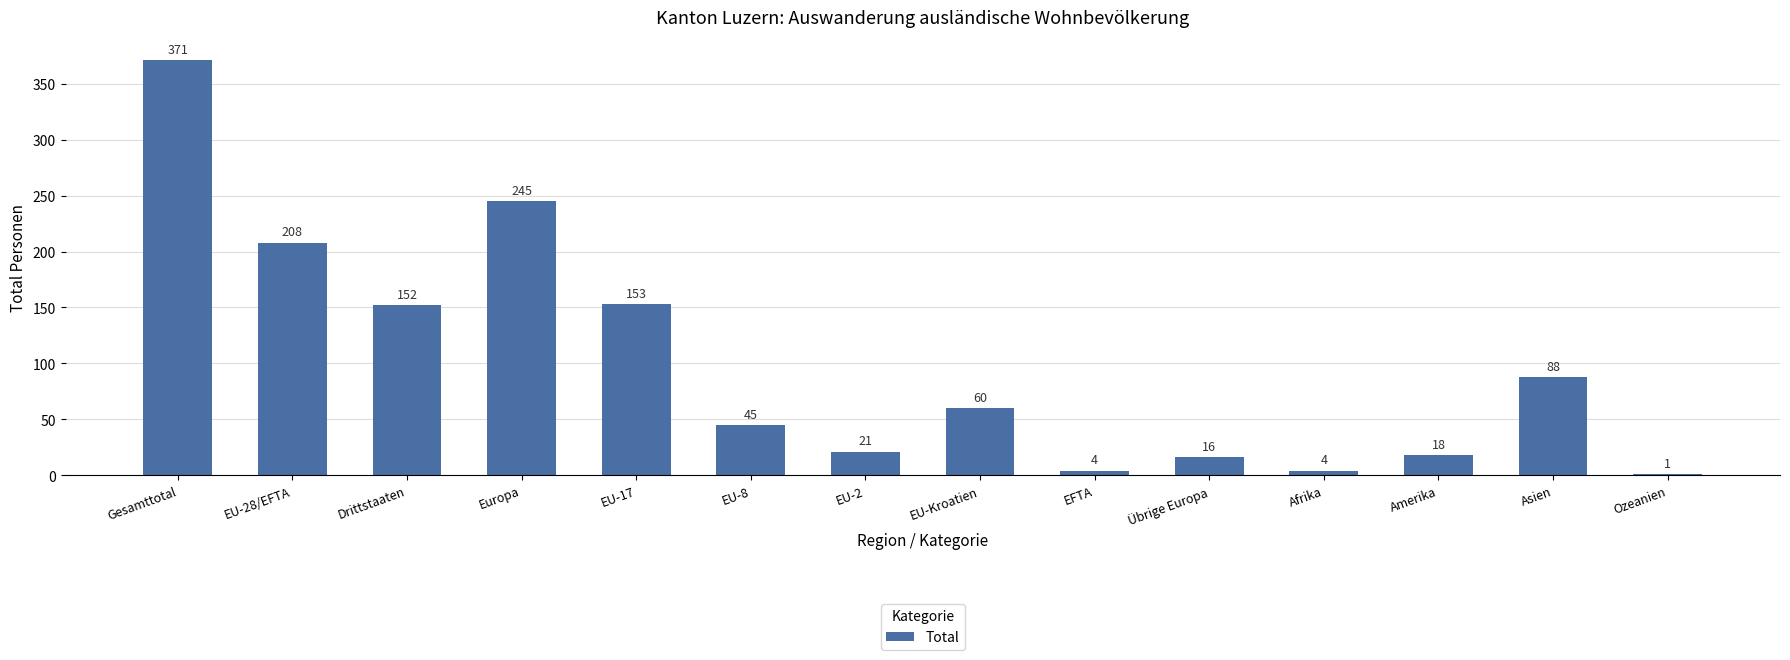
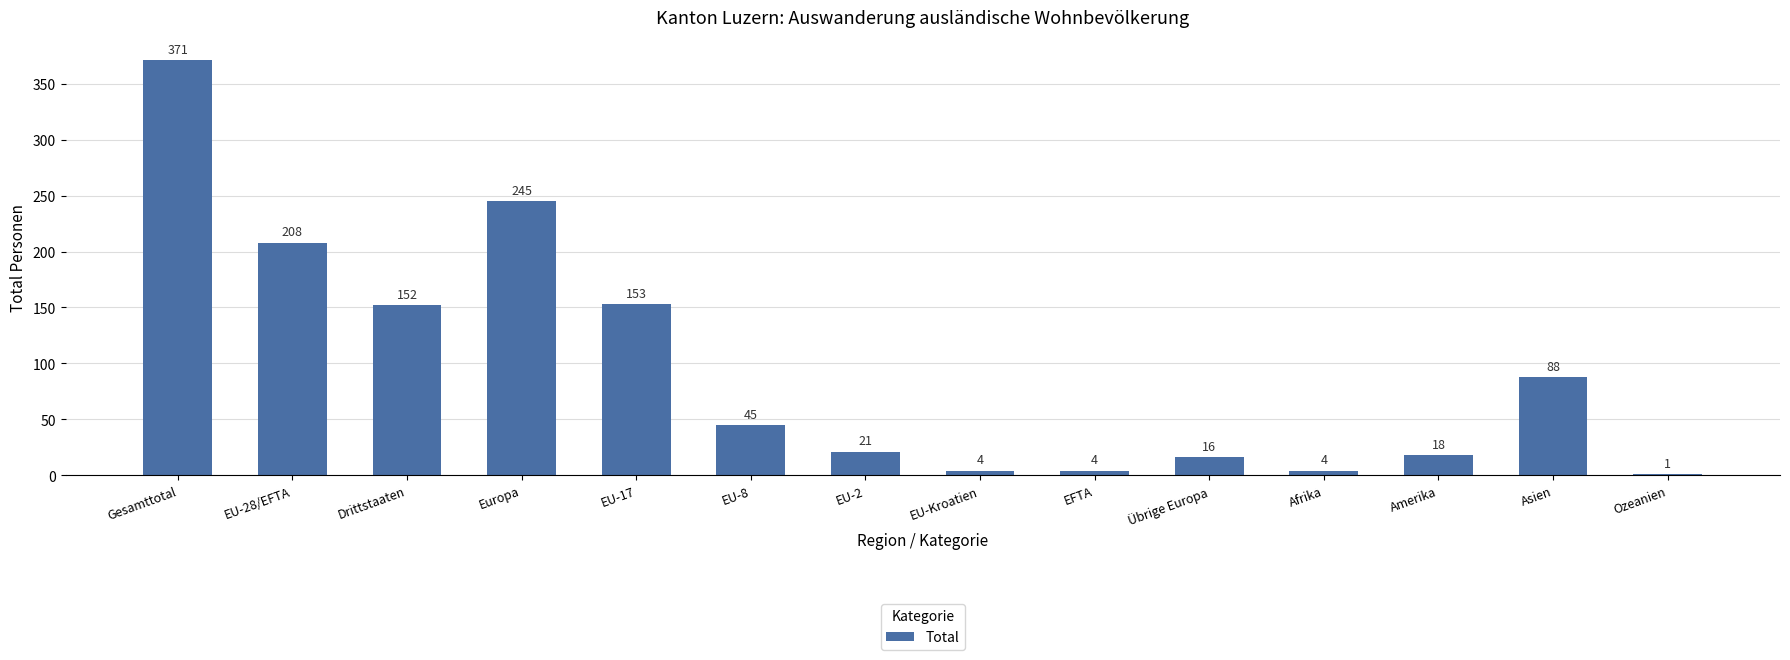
  {
    "Gesamttotal": 371,
    "EU-28/EFTA": 208,
    "Drittstaaten": 152,
    "Europa": 245,
    "EU-17": 153,
    "EU-8": 45,
    "EU-2": 21,
-   "EU-Kroatien": 60,
+   "EU-Kroatien": 4,
    "EFTA": 4,
    "Übrige Europa": 16,
    "Afrika": 4,
    "Amerika": 18,
    "Asien": 88,
    "Ozeanien": 1
  }
